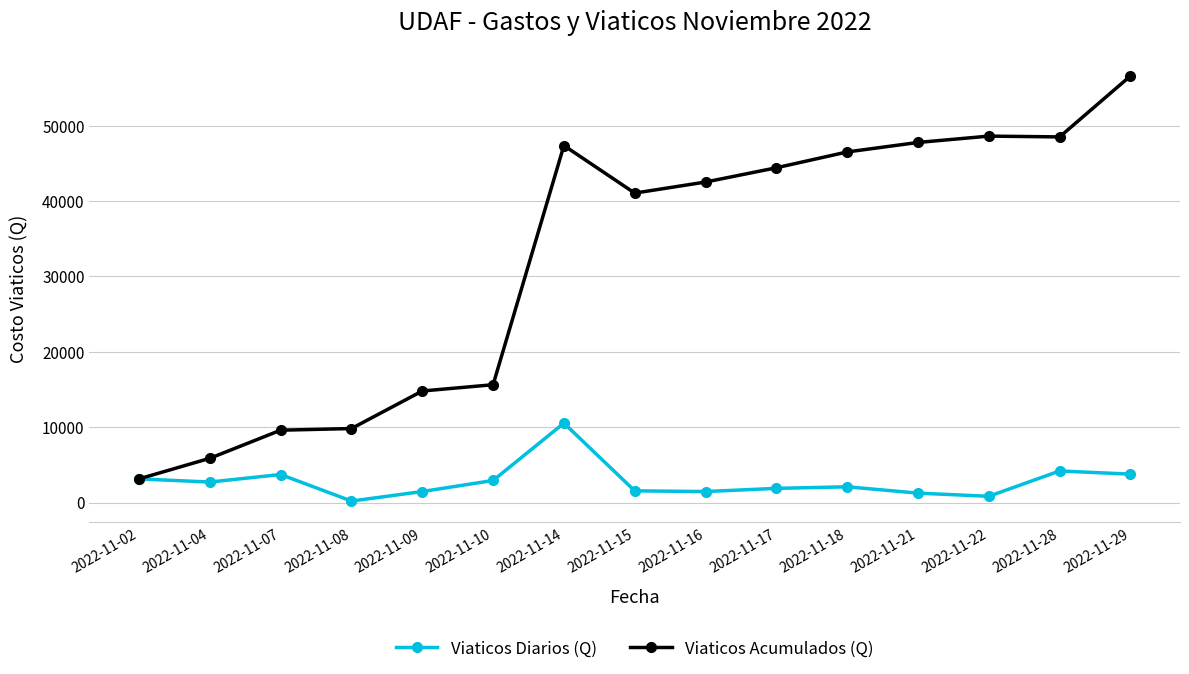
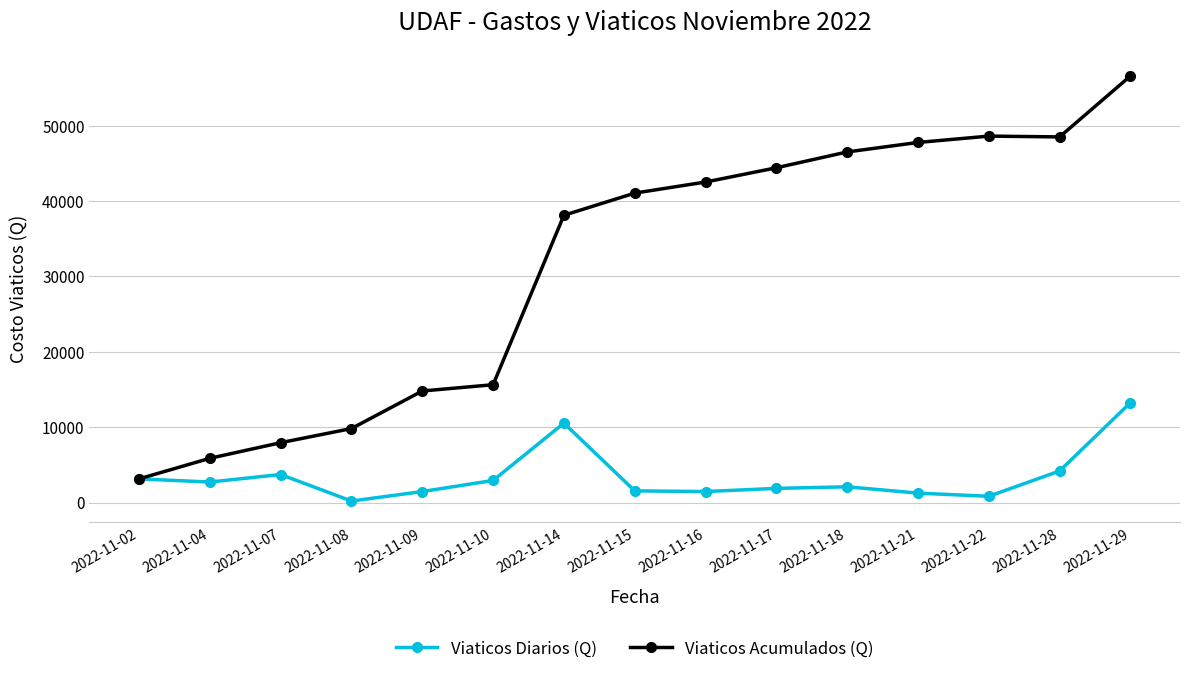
  {
    "Viaticos Diarios (Q)": {
      "2022-11-04": 3000,
      "2022-11-07": 4000,
      "2022-11-08": 0,
      "2022-11-09": 1000,
      "2022-11-10": 3000,
      "2022-11-14": 11000,
      "2022-11-15": 2000,
      "2022-11-16": 1000,
      "2022-11-17": 2000,
      "2022-11-18": 2000,
      "2022-11-21": 1000,
      "2022-11-22": 1000,
      "2022-11-28": 4000,
-     "2022-11-29": 4000
+     "2022-11-29": 13000
    },
    "Viaticos Acumulados (Q)": {
      "2022-11-04": 6000,
-     "2022-11-07": 10000,
+     "2022-11-07": 8000,
      "2022-11-08": 10000,
      "2022-11-09": 15000,
      "2022-11-10": 16000,
-     "2022-11-14": 47000,
+     "2022-11-14": 38000,
      "2022-11-15": 41000,
      "2022-11-16": 43000,
      "2022-11-17": 44000,
      "2022-11-18": 47000,
      "2022-11-21": 48000,
      "2022-11-22": 49000,
      "2022-11-28": 49000,
      "2022-11-29": 57000
    }
  }
